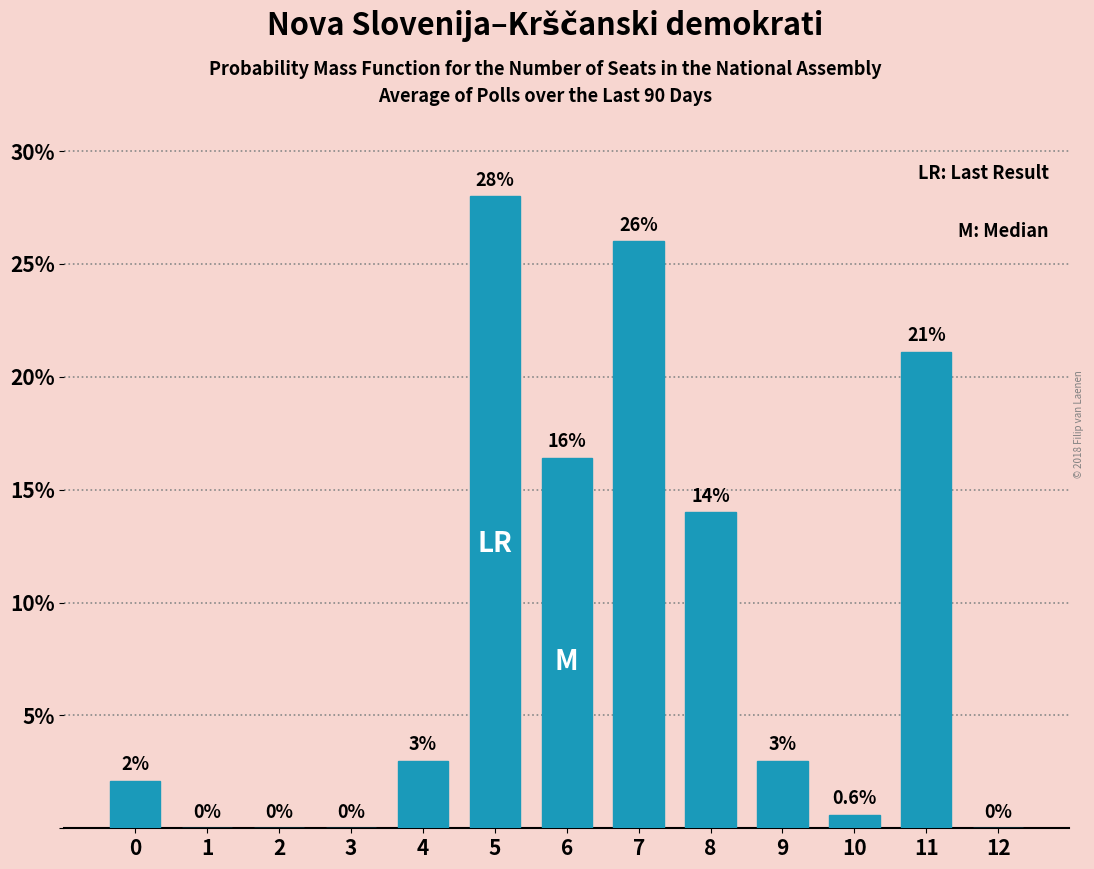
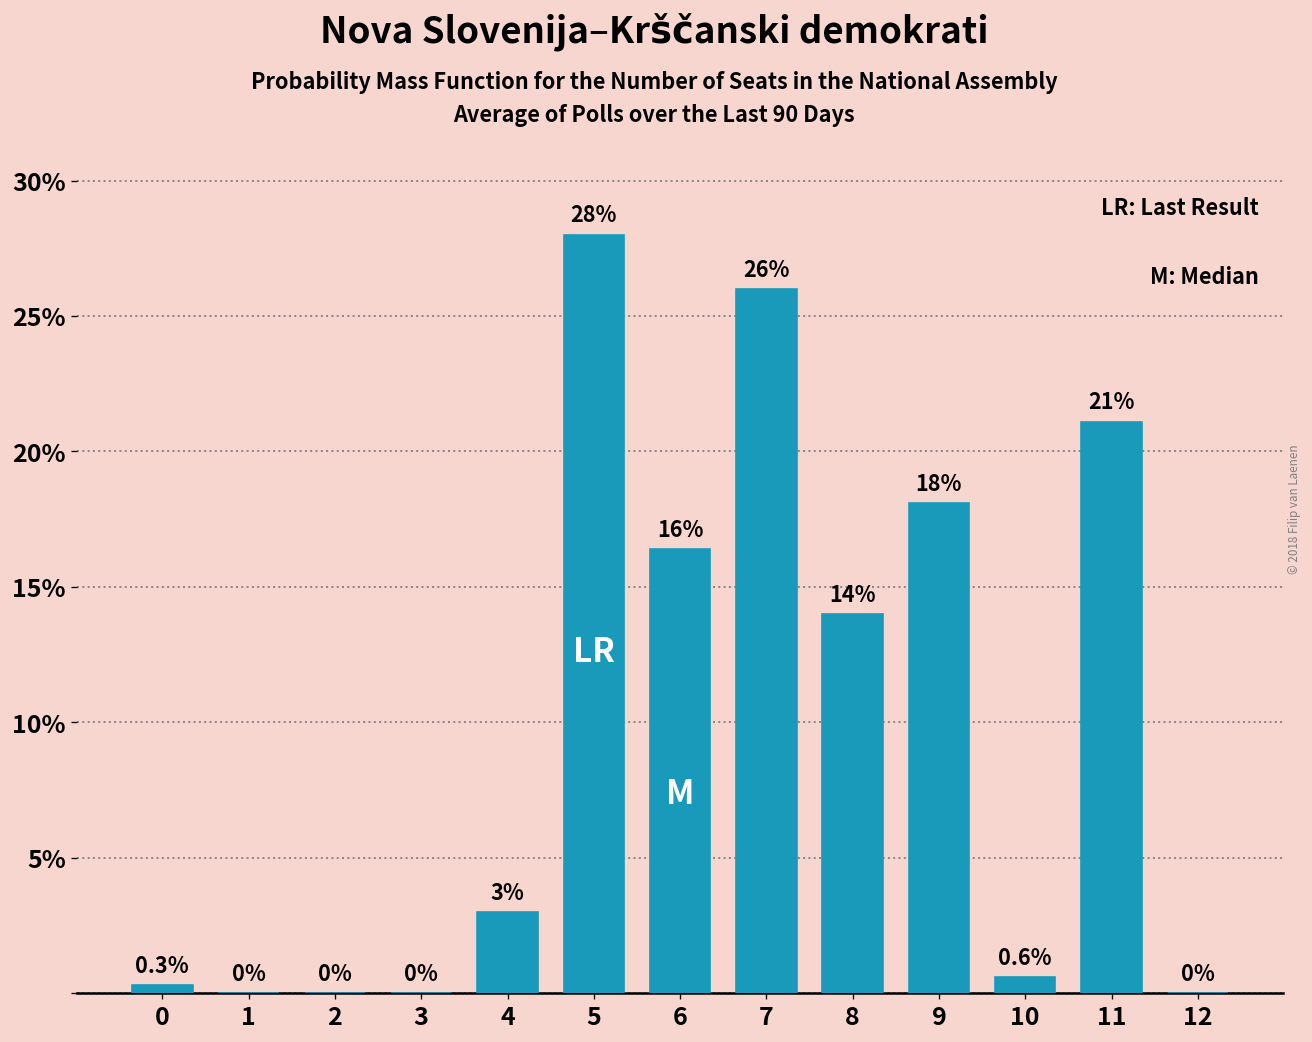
  {
-   "0": "2%",
+   "0": "0.3%",
    "1": "0%",
    "2": "0%",
    "3": "0%",
    "4": "3%",
    "5": "28%",
    "6": "16%",
    "7": "26%",
    "8": "14%",
-   "9": "3%",
+   "9": "18%",
    "10": "0.6%",
    "11": "21%",
    "12": "0%"
  }
